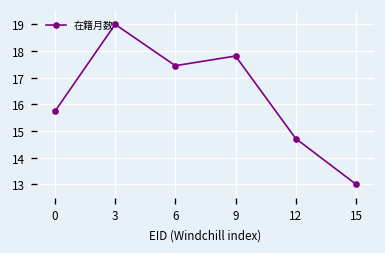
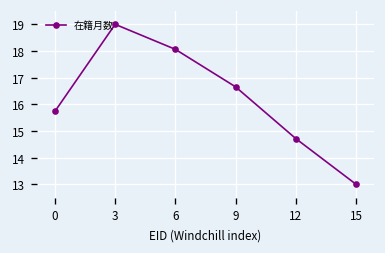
  {
    "0": 15.7,
    "3": 19.0,
-   "6": 17.4,
-   "9": 17.8,
+   "6": 18.1,
+   "9": 16.7,
    "12": 14.7,
    "15": 13.0
  }
